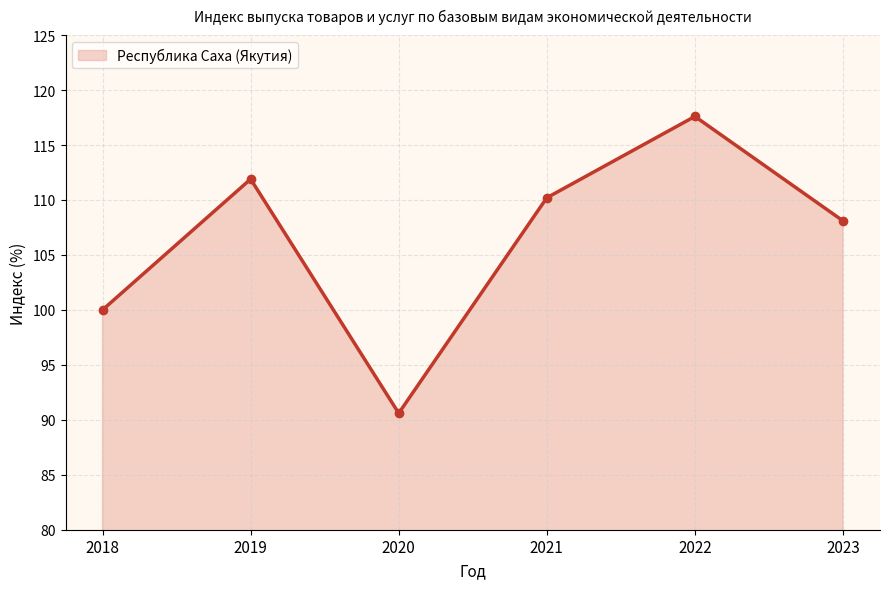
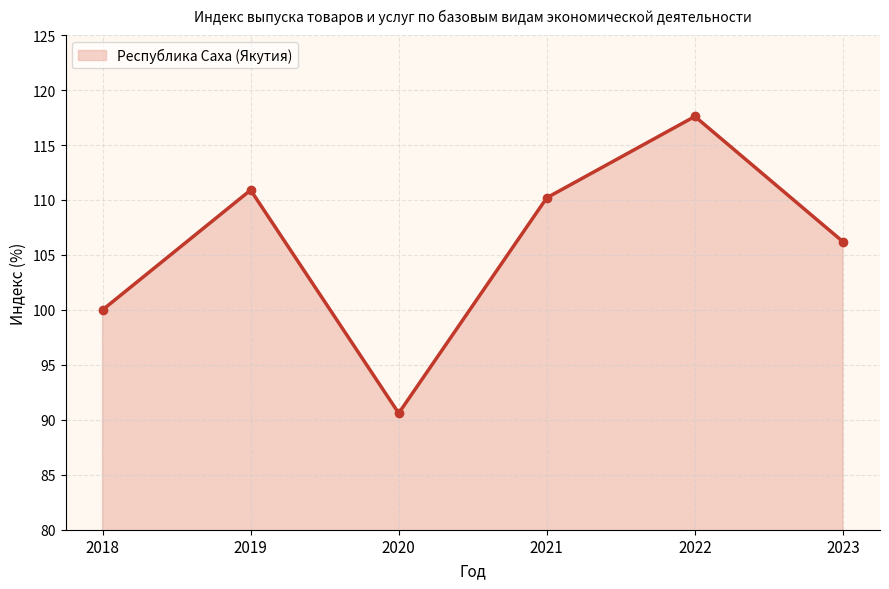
  {
    "2018": 100.0,
-   "2019": 111.9,
+   "2019": 110.9,
    "2020": 90.6,
    "2021": 110.2,
    "2022": 117.6,
-   "2023": 108.1
+   "2023": 106.2
  }
